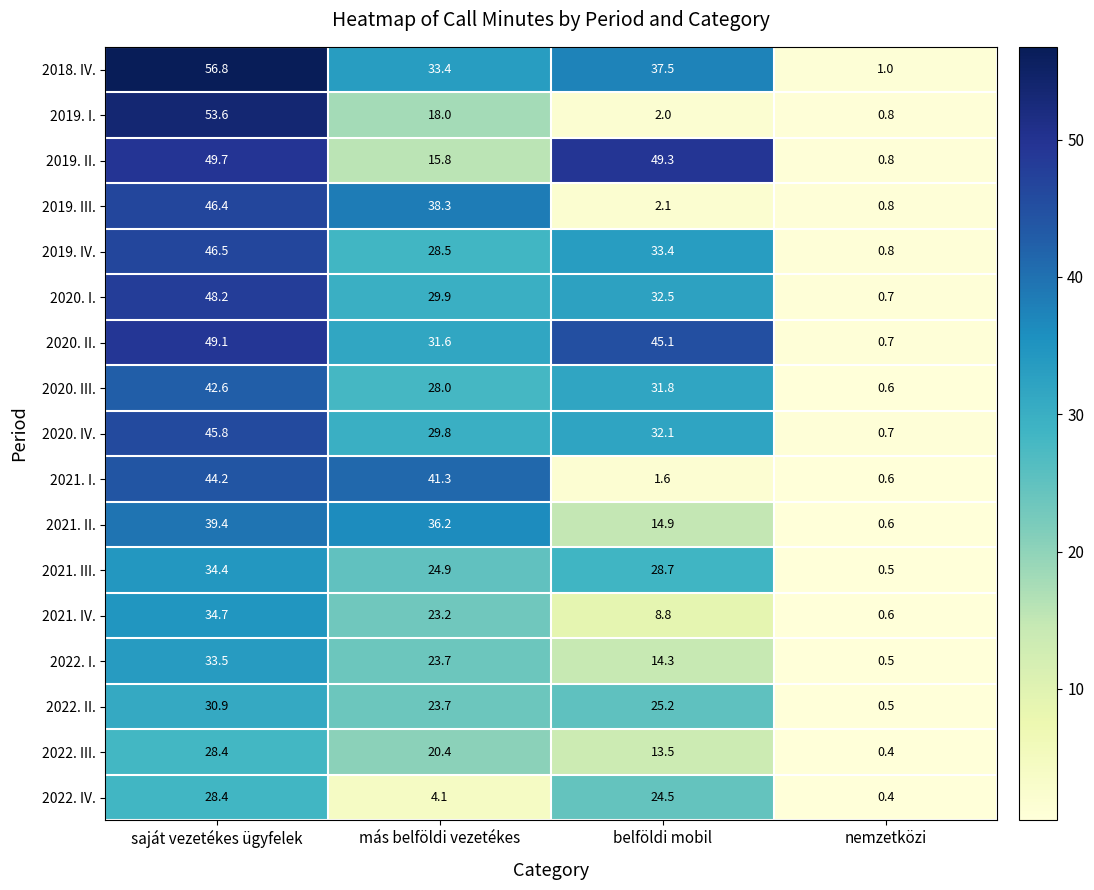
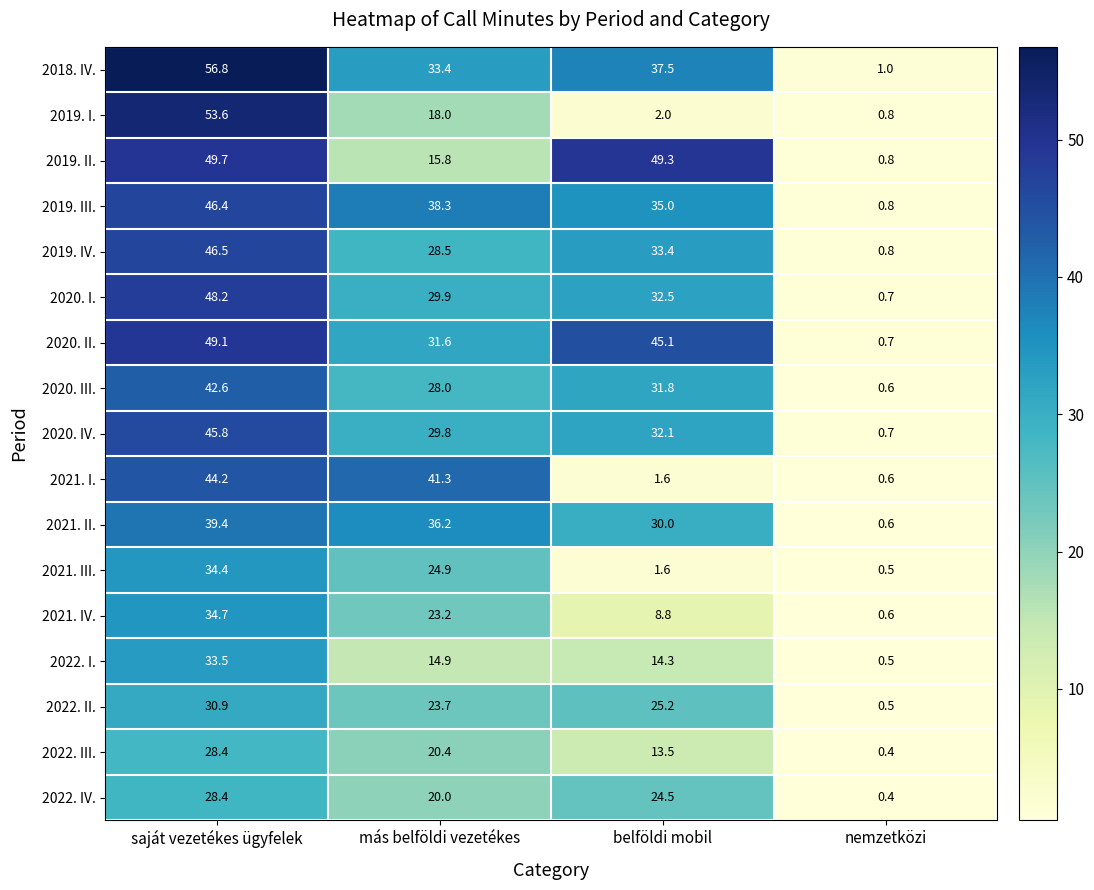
  {
    "2018. IV.": {
      "saját vezetékes ügyfelek": 56.8,
      "más belföldi vezetékes": 33.4,
      "belföldi mobil": 37.5,
      "nemzetközi": 1.0
    },
    "2019. I.": {
      "saját vezetékes ügyfelek": 53.6,
      "más belföldi vezetékes": 18.0,
      "belföldi mobil": 2.0,
      "nemzetközi": 0.8
    },
    "2019. II.": {
      "saját vezetékes ügyfelek": 49.7,
      "más belföldi vezetékes": 15.8,
      "belföldi mobil": 49.3,
      "nemzetközi": 0.8
    },
    "2019. III.": {
      "saját vezetékes ügyfelek": 46.4,
      "más belföldi vezetékes": 38.3,
-     "belföldi mobil": 2.1,
+     "belföldi mobil": 35.0,
      "nemzetközi": 0.8
    },
    "2019. IV.": {
      "saját vezetékes ügyfelek": 46.5,
      "más belföldi vezetékes": 28.5,
      "belföldi mobil": 33.4,
      "nemzetközi": 0.8
    },
    "2020. I.": {
      "saját vezetékes ügyfelek": 48.2,
      "más belföldi vezetékes": 29.9,
      "belföldi mobil": 32.5,
      "nemzetközi": 0.7
    },
    "2020. II.": {
      "saját vezetékes ügyfelek": 49.1,
      "más belföldi vezetékes": 31.6,
      "belföldi mobil": 45.1,
      "nemzetközi": 0.7
    },
    "2020. III.": {
      "saját vezetékes ügyfelek": 42.6,
      "más belföldi vezetékes": 28.0,
      "belföldi mobil": 31.8,
      "nemzetközi": 0.6
    },
    "2020. IV.": {
      "saját vezetékes ügyfelek": 45.8,
      "más belföldi vezetékes": 29.8,
      "belföldi mobil": 32.1,
      "nemzetközi": 0.7
    },
    "2021. I.": {
      "saját vezetékes ügyfelek": 44.2,
      "más belföldi vezetékes": 41.3,
      "belföldi mobil": 1.6,
      "nemzetközi": 0.6
    },
    "2021. II.": {
      "saját vezetékes ügyfelek": 39.4,
      "más belföldi vezetékes": 36.2,
-     "belföldi mobil": 14.9,
+     "belföldi mobil": 30.0,
      "nemzetközi": 0.6
    },
    "2021. III.": {
      "saját vezetékes ügyfelek": 34.4,
      "más belföldi vezetékes": 24.9,
-     "belföldi mobil": 28.7,
+     "belföldi mobil": 1.6,
      "nemzetközi": 0.5
    },
    "2021. IV.": {
      "saját vezetékes ügyfelek": 34.7,
      "más belföldi vezetékes": 23.2,
      "belföldi mobil": 8.8,
      "nemzetközi": 0.6
    },
    "2022. I.": {
      "saját vezetékes ügyfelek": 33.5,
-     "más belföldi vezetékes": 23.7,
+     "más belföldi vezetékes": 14.9,
      "belföldi mobil": 14.3,
      "nemzetközi": 0.5
    },
    "2022. II.": {
      "saját vezetékes ügyfelek": 30.9,
      "más belföldi vezetékes": 23.7,
      "belföldi mobil": 25.2,
      "nemzetközi": 0.5
    },
    "2022. III.": {
      "saját vezetékes ügyfelek": 28.4,
      "más belföldi vezetékes": 20.4,
      "belföldi mobil": 13.5,
      "nemzetközi": 0.4
    },
    "2022. IV.": {
      "saját vezetékes ügyfelek": 28.4,
-     "más belföldi vezetékes": 4.1,
+     "más belföldi vezetékes": 20.0,
      "belföldi mobil": 24.5,
      "nemzetközi": 0.4
    }
  }
